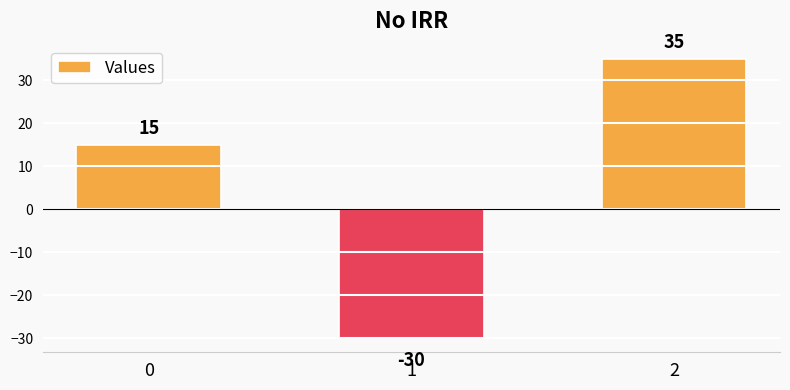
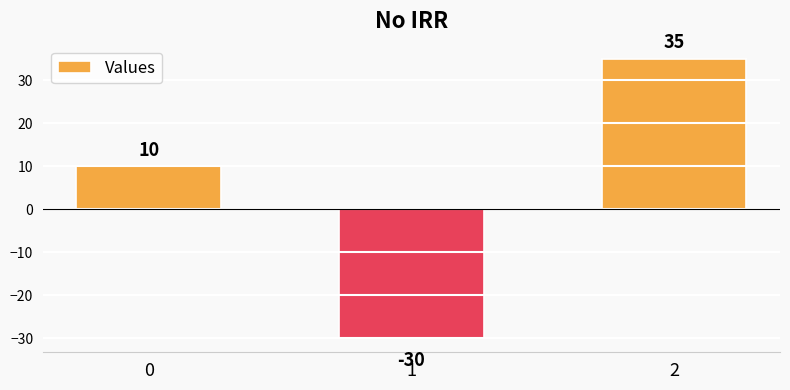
  {
-   "0": 15,
+   "0": 10,
    "1": -30,
    "2": 35
  }
